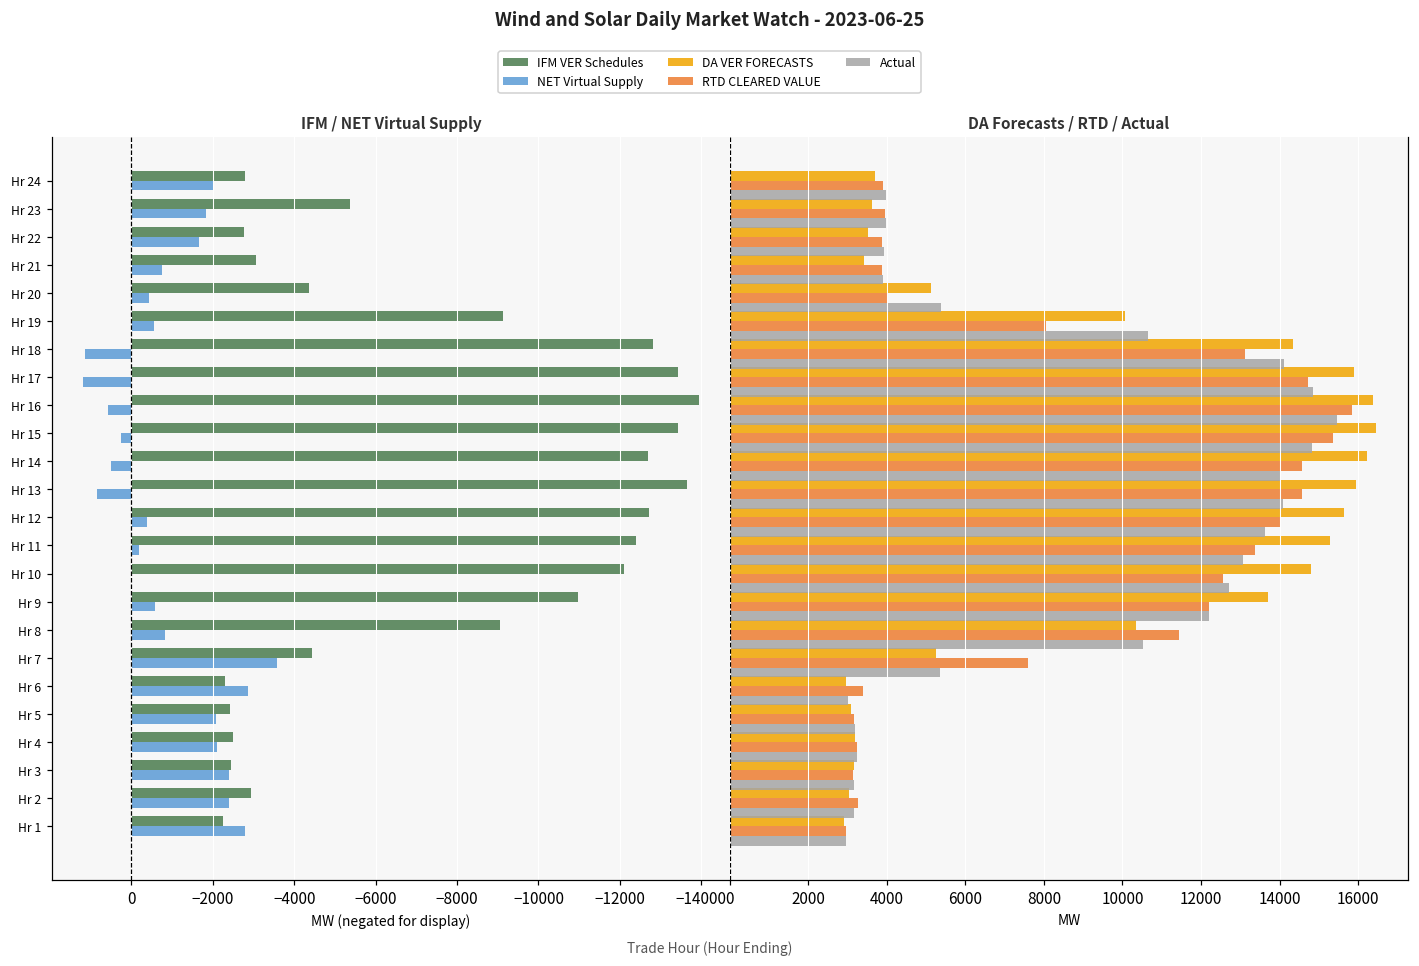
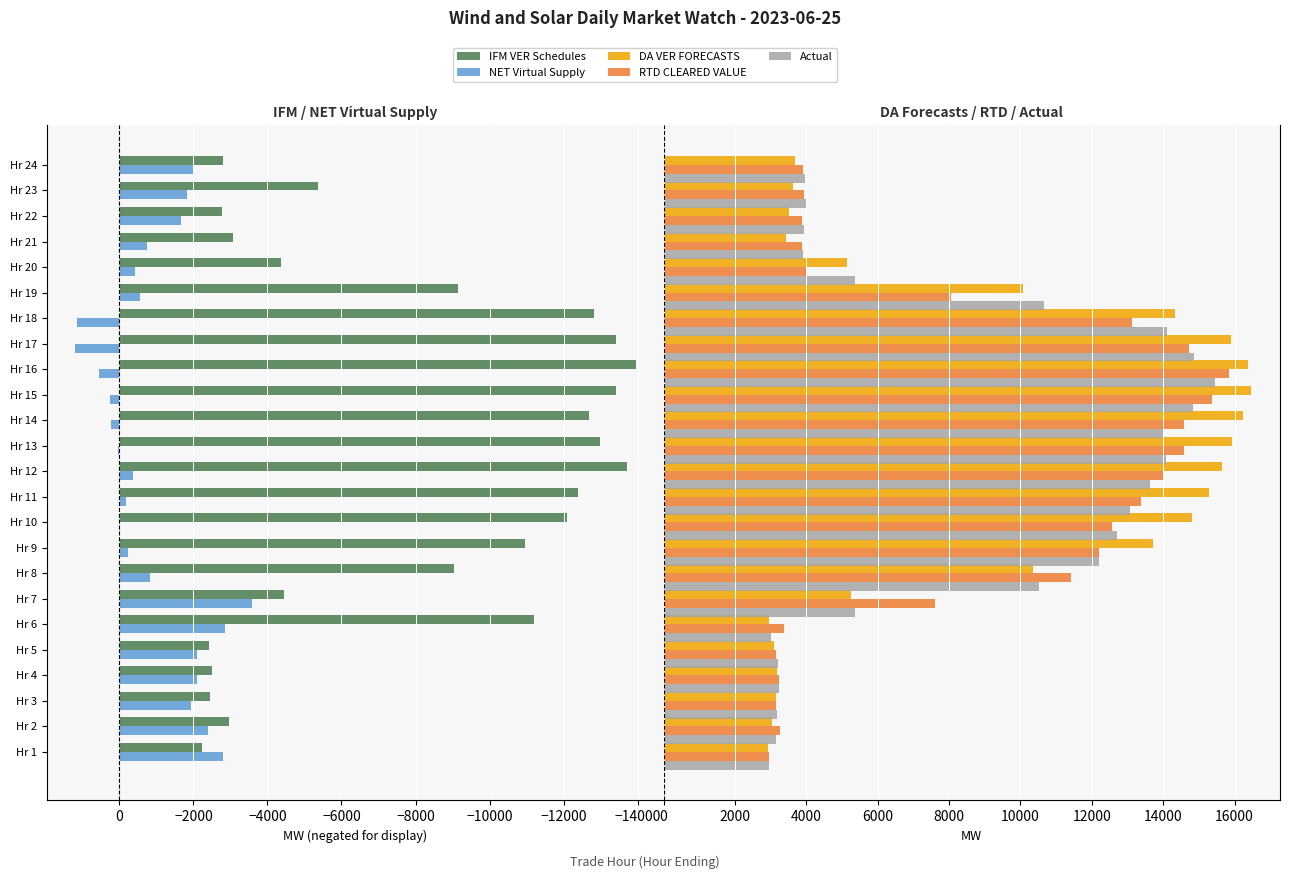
  {
    "IFM / NET Virtual Supply": {
      "IFM VER Schedules": {
        "Hr 24": -2800,
        "Hr 23": -5400,
        "Hr 22": -2800,
        "Hr 21": -3100,
        "Hr 20": -4400,
        "Hr 19": -9100,
        "Hr 18": -12800,
        "Hr 17": -13400,
        "Hr 16": -13900,
        "Hr 15": -13400,
        "Hr 14": -12700,
-       "Hr 13": -13700,
-       "Hr 12": -12700,
+       "Hr 13": -13000,
+       "Hr 12": -13700,
        "Hr 11": -12400,
        "Hr 10": -12100,
        "Hr 9": -11000,
        "Hr 8": -9100,
        "Hr 7": -4400,
-       "Hr 6": -2300,
+       "Hr 6": -11200,
        "Hr 5": -2400,
        "Hr 4": -2500,
        "Hr 3": -2500,
        "Hr 2": -2900,
        "Hr 1": -2200
      },
      "NET Virtual Supply": {
        "Hr 24": -2000,
        "Hr 23": -1800,
        "Hr 22": -1700,
        "Hr 21": -700,
        "Hr 20": -400,
        "Hr 19": -600,
        "Hr 18": 1100,
        "Hr 17": 1200,
        "Hr 16": 600,
        "Hr 15": 300,
-       "Hr 14": 500,
-       "Hr 13": 800,
+       "Hr 14": 200,
+       "Hr 13": 0,
        "Hr 12": -400,
        "Hr 11": -200,
-       "Hr 9": -600,
+       "Hr 9": -200,
        "Hr 8": -800,
        "Hr 7": -3600,
        "Hr 6": -2900,
        "Hr 5": -2100,
        "Hr 4": -2100,
-       "Hr 3": -2400,
+       "Hr 3": -1900,
        "Hr 2": -2400,
        "Hr 1": -2800
      }
    }
  }
